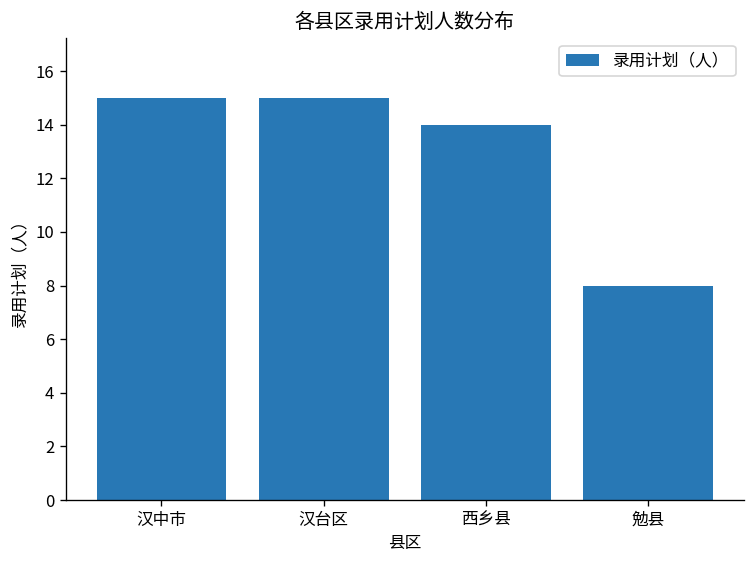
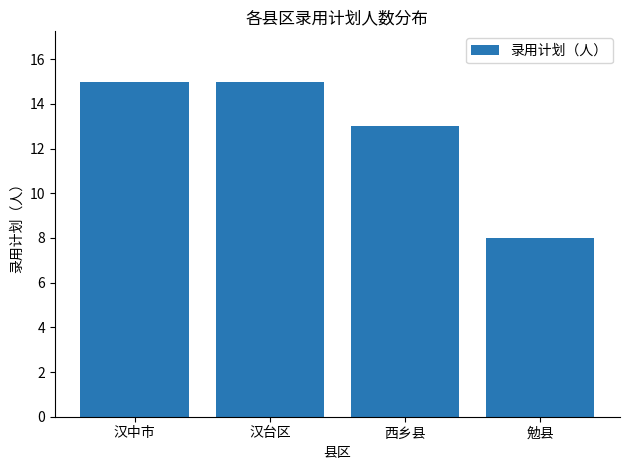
  {
    "汉中市": 15,
    "汉台区": 15,
-   "西乡县": 14,
+   "西乡县": 13,
    "勉县": 8
  }
